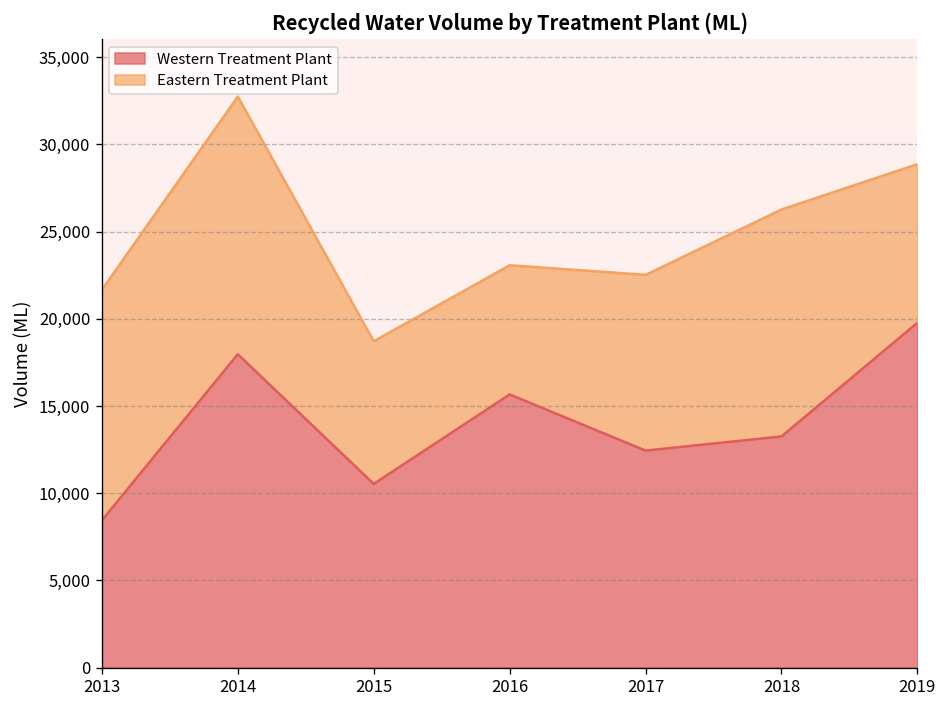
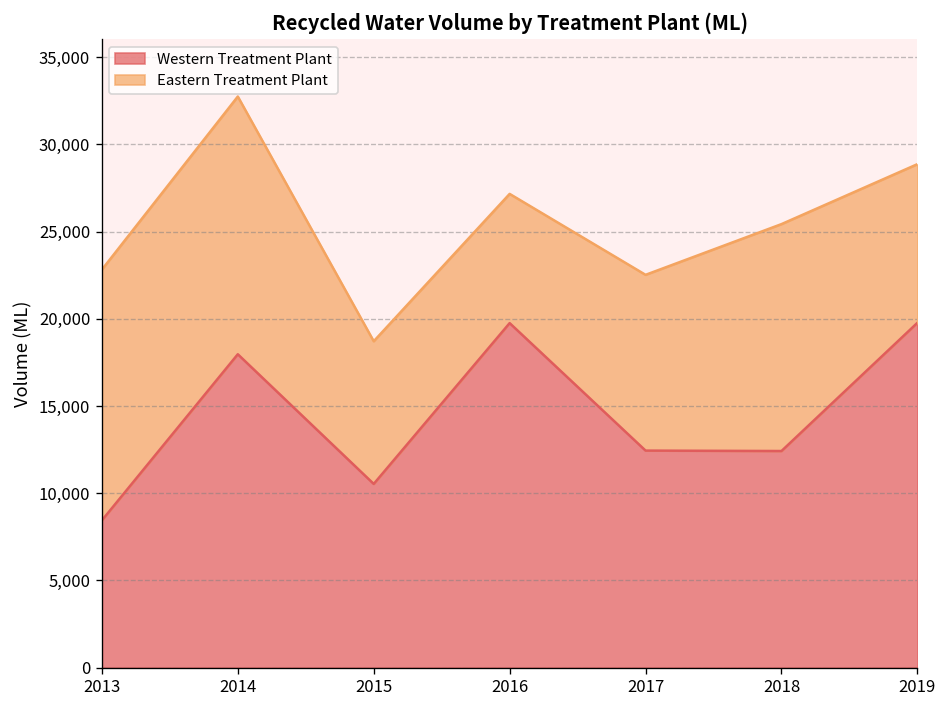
  {
    "Western Treatment Plant": {
      "2013": "8,400",
      "2014": "18,000",
      "2015": "10,500",
-     "2016": "15,700",
+     "2016": "19,800",
      "2017": "12,400",
-     "2018": "13,300",
+     "2018": "12,400",
      "2019": "19,800"
    },
    "Eastern Treatment Plant": {
-     "2013": "13,200",
+     "2013": "14,400",
      "2015": "8,200",
      "2016": "7,400",
      "2017": "10,100",
      "2018": "13,000",
      "2019": "9,100"
    }
  }
